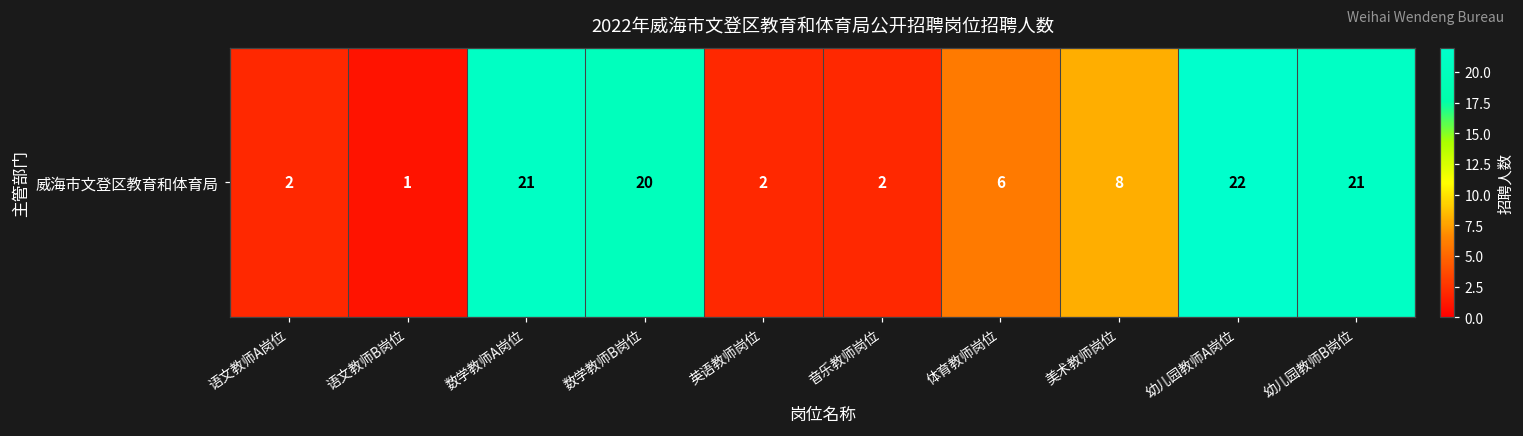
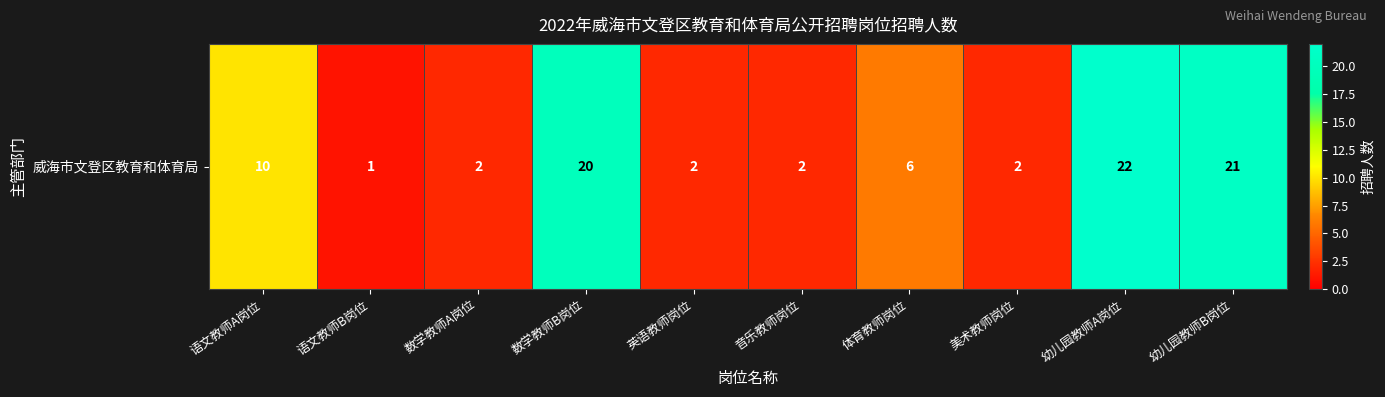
  {
    "威海市文登区教育和体育局": {
-     "语文教师A岗位": 2,
+     "语文教师A岗位": 10,
      "语文教师B岗位": 1,
-     "数学教师A岗位": 21,
+     "数学教师A岗位": 2,
      "数学教师B岗位": 20,
      "英语教师岗位": 2,
      "音乐教师岗位": 2,
      "体育教师岗位": 6,
-     "美术教师岗位": 8,
+     "美术教师岗位": 2,
      "幼儿园教师A岗位": 22,
      "幼儿园教师B岗位": 21
    }
  }
